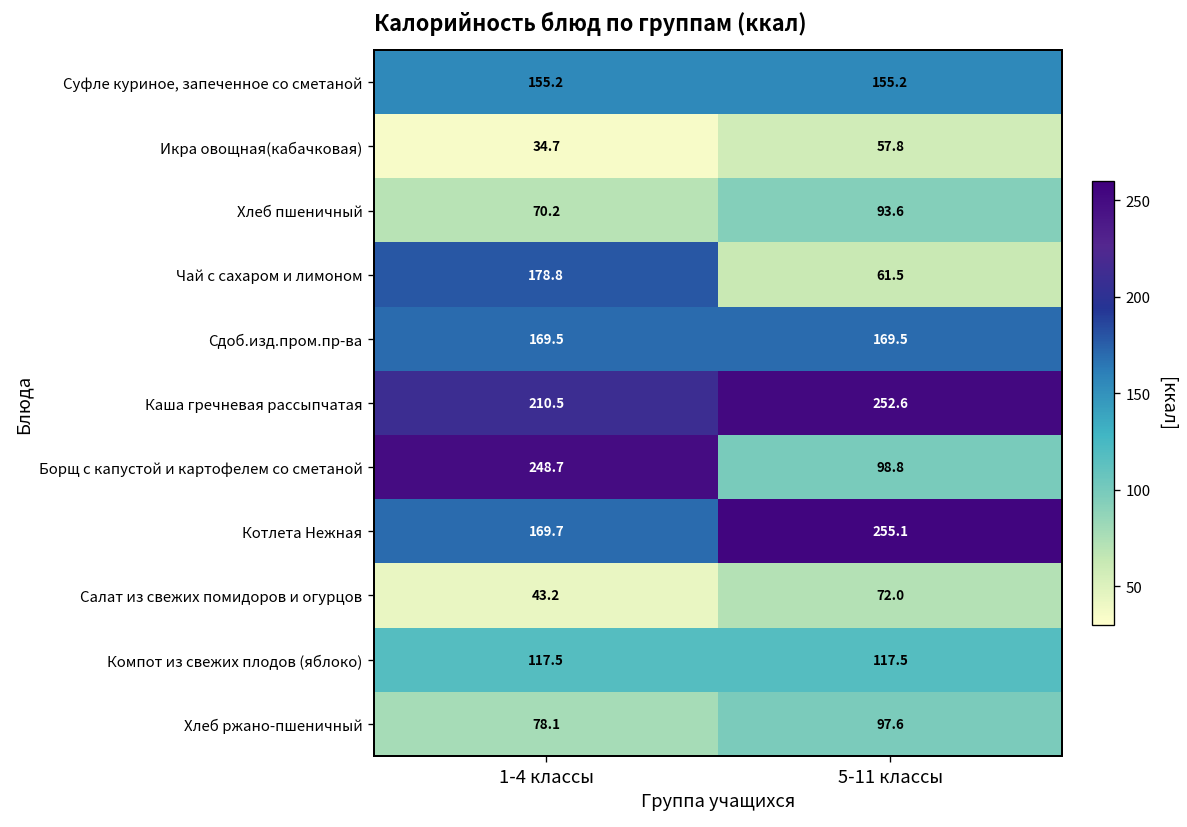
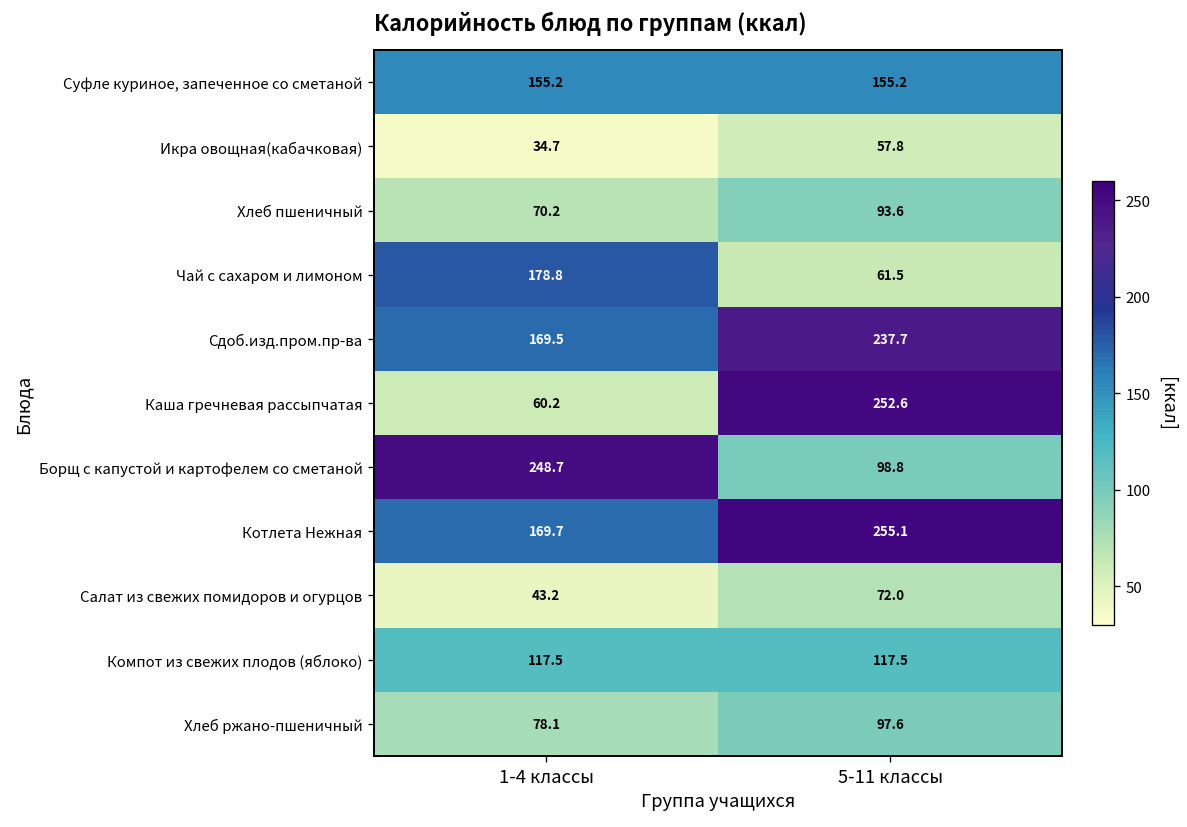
  {
    "Суфле куриное, запеченное со сметаной": {
      "1-4 классы": 155.2,
      "5-11 классы": 155.2
    },
    "Икра овощная(кабачковая)": {
      "1-4 классы": 34.7,
      "5-11 классы": 57.8
    },
    "Хлеб пшеничный": {
      "1-4 классы": 70.2,
      "5-11 классы": 93.6
    },
    "Чай с сахаром и лимоном": {
      "1-4 классы": 178.8,
      "5-11 классы": 61.5
    },
    "Сдоб.изд.пром.пр-ва": {
      "1-4 классы": 169.5,
-     "5-11 классы": 169.5
+     "5-11 классы": 237.7
    },
    "Каша гречневая рассыпчатая": {
-     "1-4 классы": 210.5,
+     "1-4 классы": 60.2,
      "5-11 классы": 252.6
    },
    "Борщ с капустой и картофелем со сметаной": {
      "1-4 классы": 248.7,
      "5-11 классы": 98.8
    },
    "Котлета Нежная": {
      "1-4 классы": 169.7,
      "5-11 классы": 255.1
    },
    "Салат из свежих помидоров и огурцов": {
      "1-4 классы": 43.2,
      "5-11 классы": 72.0
    },
    "Компот из свежих плодов (яблоко)": {
      "1-4 классы": 117.5,
      "5-11 классы": 117.5
    },
    "Хлеб ржано-пшеничный": {
      "1-4 классы": 78.1,
      "5-11 классы": 97.6
    }
  }
